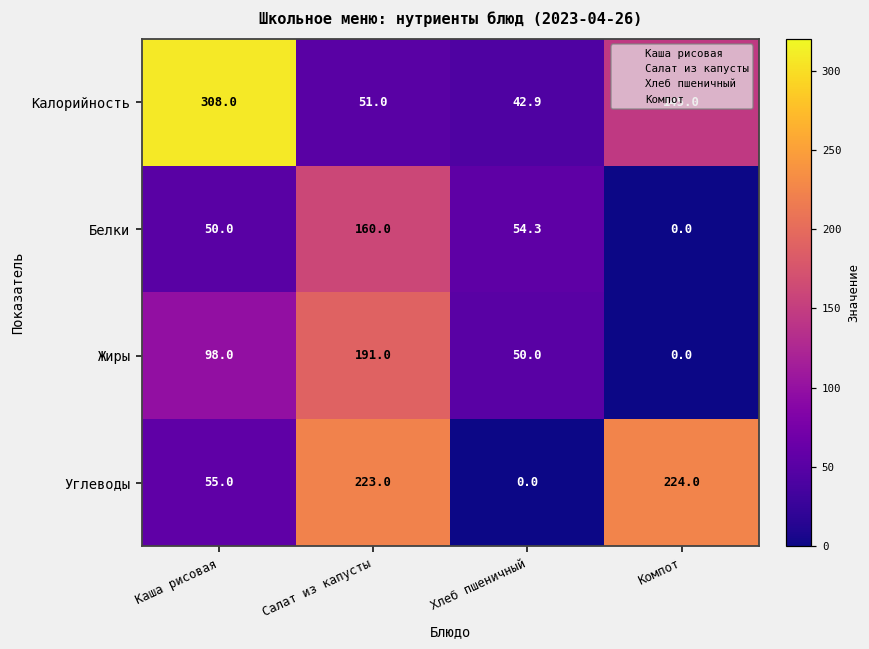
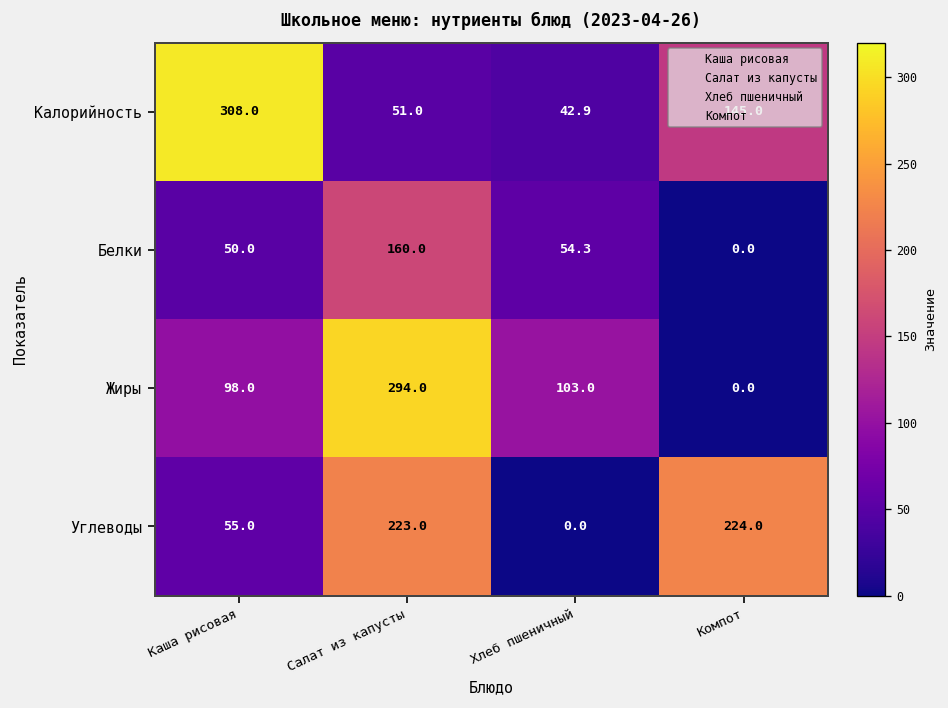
  {
    "Калорийность": {
      "Каша рисовая": 308.0,
      "Салат из капусты": 51.0,
      "Хлеб пшеничный": 42.9
    },
    "Белки": {
      "Каша рисовая": 50.0,
      "Салат из капусты": 160.0,
      "Хлеб пшеничный": 54.3,
      "Компот": 0.0
    },
    "Жиры": {
      "Каша рисовая": 98.0,
-     "Салат из капусты": 191.0,
-     "Хлеб пшеничный": 50.0,
+     "Салат из капусты": 294.0,
+     "Хлеб пшеничный": 103.0,
      "Компот": 0.0
    },
    "Углеводы": {
      "Каша рисовая": 55.0,
      "Салат из капусты": 223.0,
      "Хлеб пшеничный": 0.0,
      "Компот": 224.0
    }
  }
